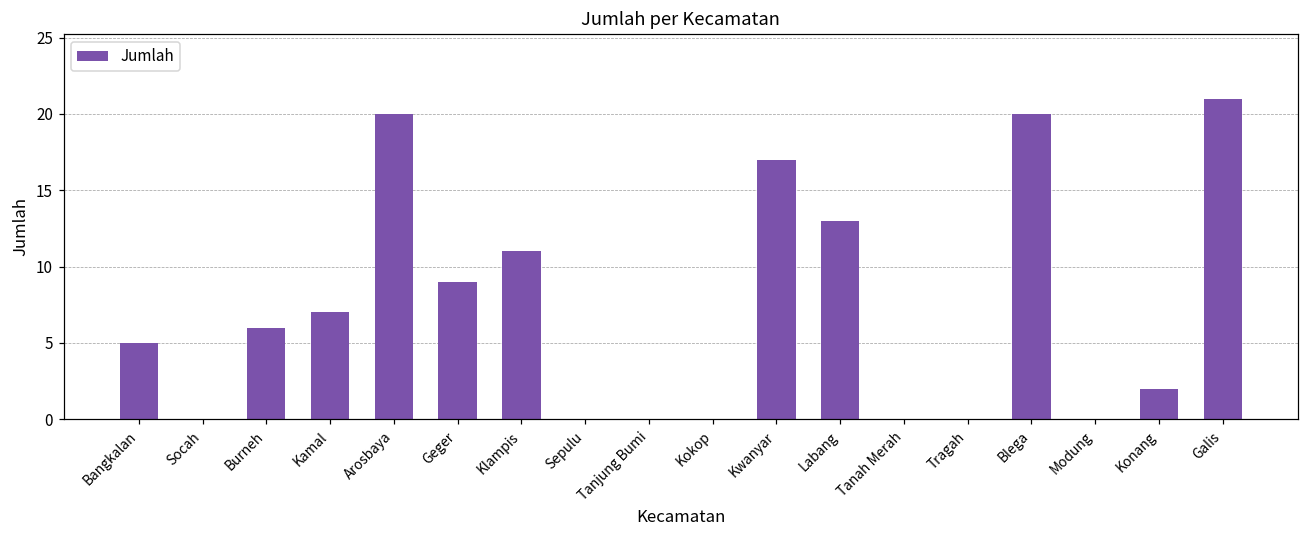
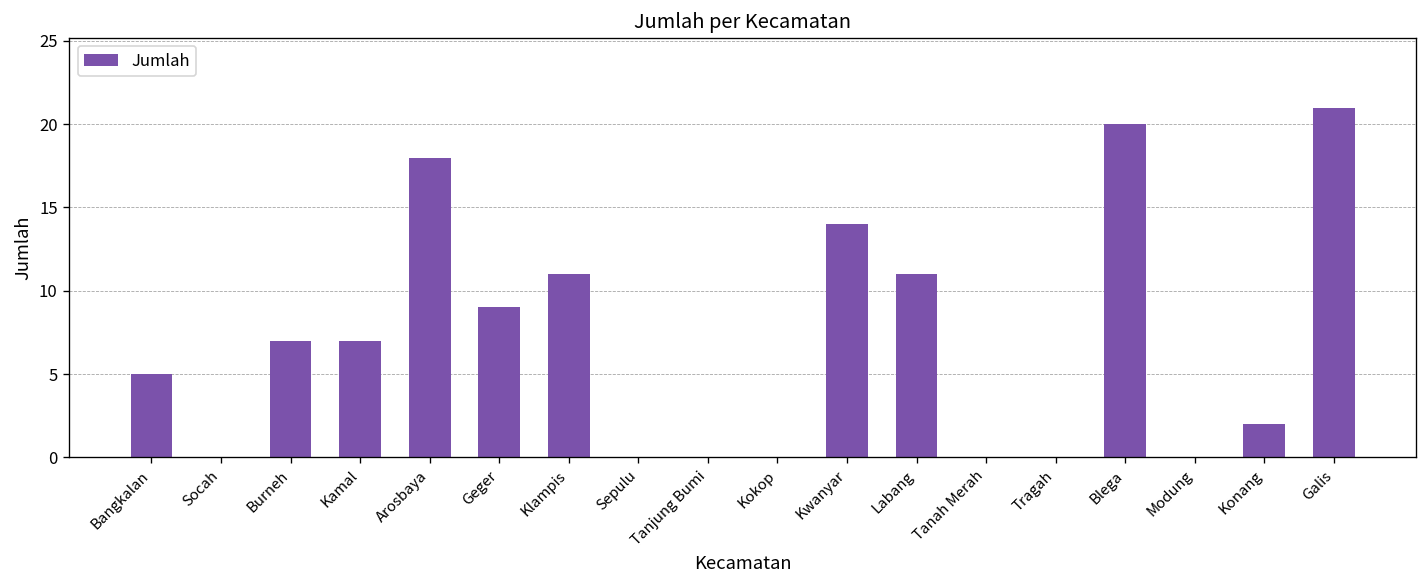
  {
    "Bangkalan": 5,
    "Socah": 0,
-   "Burneh": 6,
+   "Burneh": 7,
    "Kamal": 7,
-   "Arosbaya": 20,
+   "Arosbaya": 18,
    "Geger": 9,
    "Klampis": 11,
    "Sepulu": 0,
    "Tanjung Bumi": 0,
    "Kokop": 0,
-   "Kwanyar": 17,
-   "Labang": 13,
+   "Kwanyar": 14,
+   "Labang": 11,
    "Tanah Merah": 0,
    "Tragah": 0,
    "Blega": 20,
    "Modung": 0,
    "Konang": 2,
    "Galis": 21
  }
